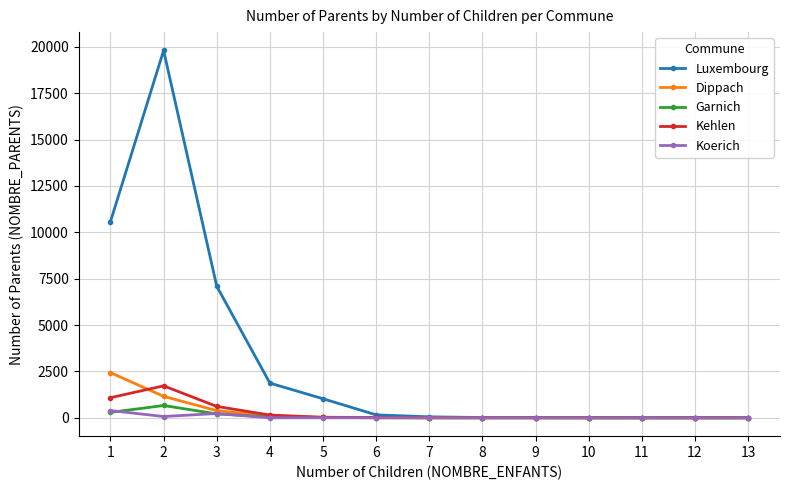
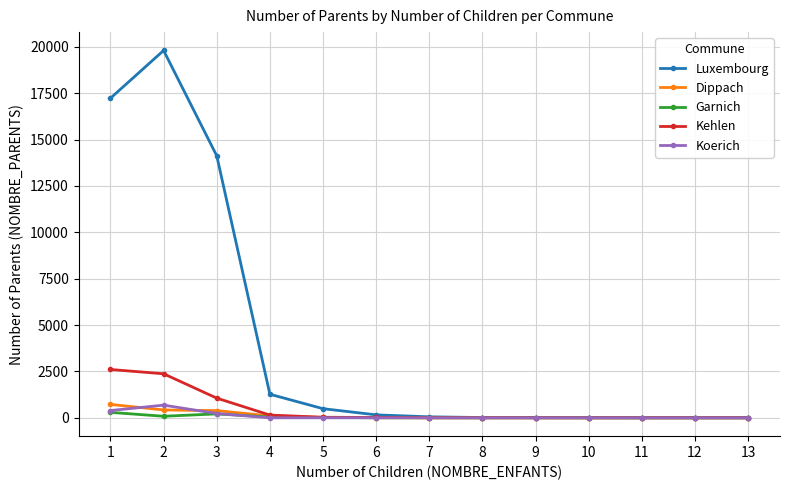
  {
    "Luxembourg": {
-     "1": 10600,
+     "1": 17200,
      "2": 19800,
-     "3": 7100,
-     "4": 1900,
-     "5": 1000,
+     "3": 14100,
+     "4": 1300,
+     "5": 500,
      "6": 200
    },
    "Dippach": {
-     "1": 2400,
-     "2": 1200,
+     "1": 700,
+     "2": 400,
      "3": 400
    },
    "Garnich": {
-     "2": 700
+     "2": 100
    },
    "Kehlen": {
-     "1": 1100,
-     "2": 1700,
-     "3": 600
+     "1": 2600,
+     "2": 2400,
+     "3": 1100
    },
    "Koerich": {
-     "2": 100
+     "2": 700
    }
  }
